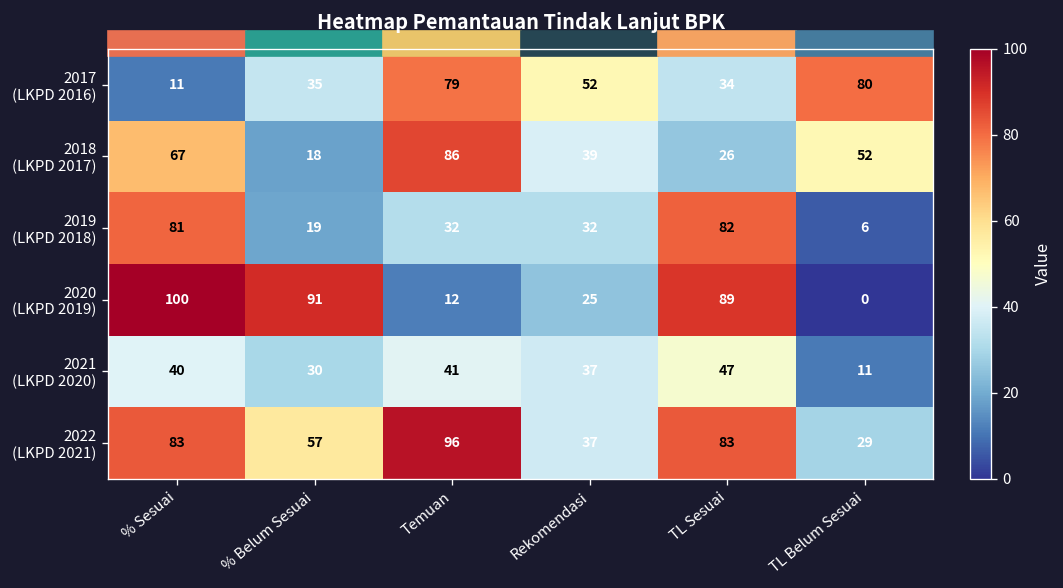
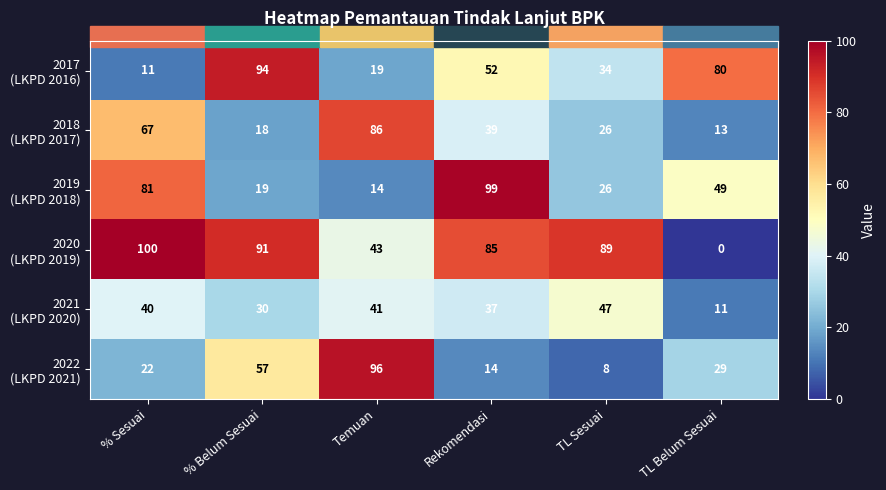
  {
    "2017 (LKPD 2016)": {
      "% Sesuai": 11,
-     "% Belum Sesuai": 35,
-     "Temuan": 79,
+     "% Belum Sesuai": 94,
+     "Temuan": 19,
      "Rekomendasi": 52,
      "TL Sesuai": 34,
      "TL Belum Sesuai": 80
    },
    "2018 (LKPD 2017)": {
      "% Sesuai": 67,
      "% Belum Sesuai": 18,
      "Temuan": 86,
      "TL Sesuai": 26,
-     "TL Belum Sesuai": 52
+     "TL Belum Sesuai": 13
    },
    "2019 (LKPD 2018)": {
      "% Sesuai": 81,
      "% Belum Sesuai": 19,
-     "Temuan": 32,
-     "Rekomendasi": 32,
-     "TL Sesuai": 82,
-     "TL Belum Sesuai": 6
+     "Temuan": 14,
+     "Rekomendasi": 99,
+     "TL Sesuai": 26,
+     "TL Belum Sesuai": 49
    },
    "2020 (LKPD 2019)": {
      "% Sesuai": 100,
      "% Belum Sesuai": 91,
-     "Temuan": 12,
-     "Rekomendasi": 25,
+     "Temuan": 43,
+     "Rekomendasi": 85,
      "TL Sesuai": 89,
      "TL Belum Sesuai": 0
    },
    "2021 (LKPD 2020)": {
      "% Sesuai": 40,
      "% Belum Sesuai": 30,
      "Temuan": 41,
      "Rekomendasi": 37,
      "TL Sesuai": 47,
      "TL Belum Sesuai": 11
    },
    "2022 (LKPD 2021)": {
-     "% Sesuai": 83,
+     "% Sesuai": 22,
      "% Belum Sesuai": 57,
      "Temuan": 96,
-     "Rekomendasi": 37,
-     "TL Sesuai": 83,
+     "Rekomendasi": 14,
+     "TL Sesuai": 8,
      "TL Belum Sesuai": 29
    }
  }
